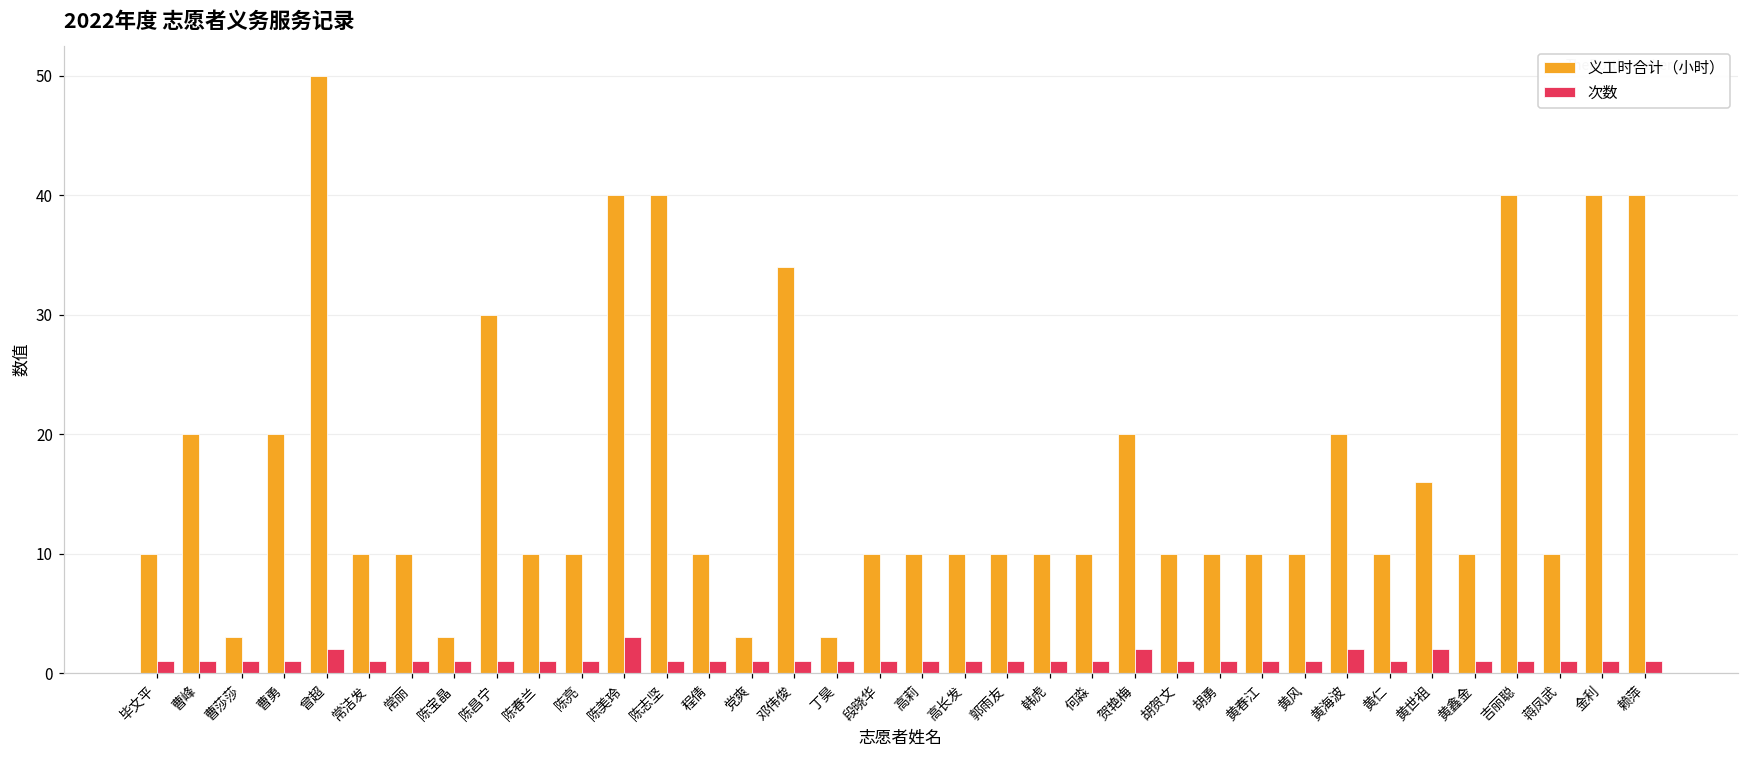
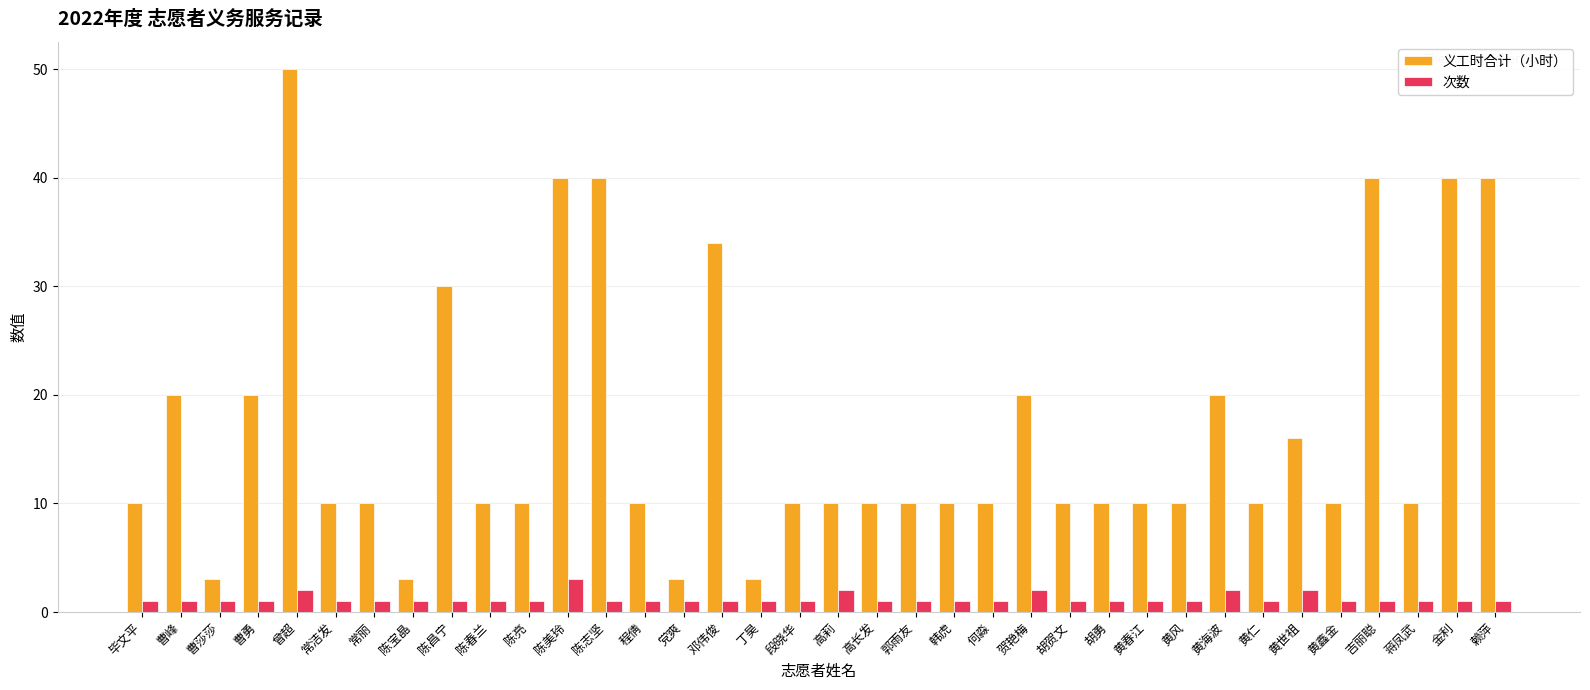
  {
    "义工时合计（小时）": {
      "毕文平": 10,
      "曹峰": 20,
      "曹莎莎": 3,
      "曹勇": 20,
      "曾超": 50,
      "常洁发": 10,
      "常丽": 10,
      "陈宝晶": 3,
      "陈昌宁": 30,
      "陈春兰": 10,
      "陈亮": 10,
      "陈美玲": 40,
      "陈志坚": 40,
      "程倩": 10,
      "党爽": 3,
      "邓伟俊": 34,
      "丁昊": 3,
      "段晓华": 10,
      "高莉": 10,
      "高长发": 10,
      "郭雨友": 10,
      "韩虎": 10,
      "何淼": 10,
      "贺艳梅": 20,
      "胡贺文": 10,
      "胡勇": 10,
      "黄春江": 10,
      "黄风": 10,
      "黄海波": 20,
      "黄仁": 10,
      "黄世祖": 16,
      "黄鑫金": 10,
      "吉丽聪": 40,
      "蒋凤武": 10,
      "金利": 40,
      "赖萍": 40
    },
    "次数": {
      "毕文平": 1,
      "曹峰": 1,
      "曹莎莎": 1,
      "曹勇": 1,
      "曾超": 2,
      "常洁发": 1,
      "常丽": 1,
      "陈宝晶": 1,
      "陈昌宁": 1,
      "陈春兰": 1,
      "陈亮": 1,
      "陈美玲": 3,
      "陈志坚": 1,
      "程倩": 1,
      "党爽": 1,
      "邓伟俊": 1,
      "丁昊": 1,
      "段晓华": 1,
-     "高莉": 1,
+     "高莉": 2,
      "高长发": 1,
      "郭雨友": 1,
      "韩虎": 1,
      "何淼": 1,
      "贺艳梅": 2,
      "胡贺文": 1,
      "胡勇": 1,
      "黄春江": 1,
      "黄风": 1,
      "黄海波": 2,
      "黄仁": 1,
      "黄世祖": 2,
      "黄鑫金": 1,
      "吉丽聪": 1,
      "蒋凤武": 1,
      "金利": 1,
      "赖萍": 1
    }
  }
